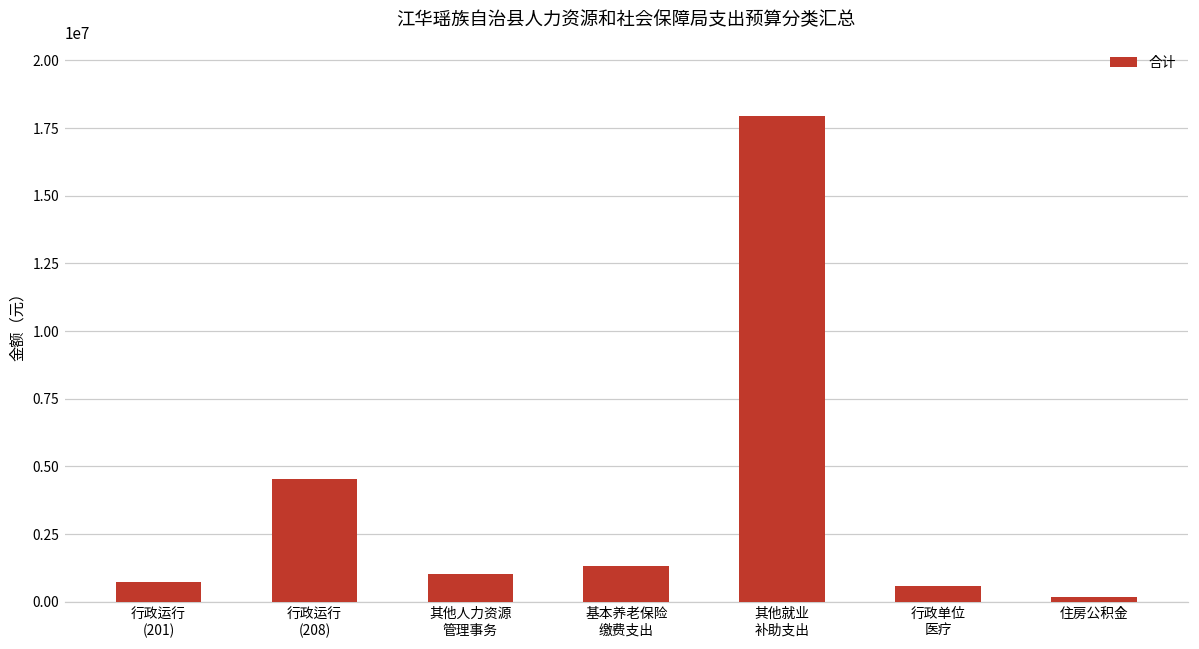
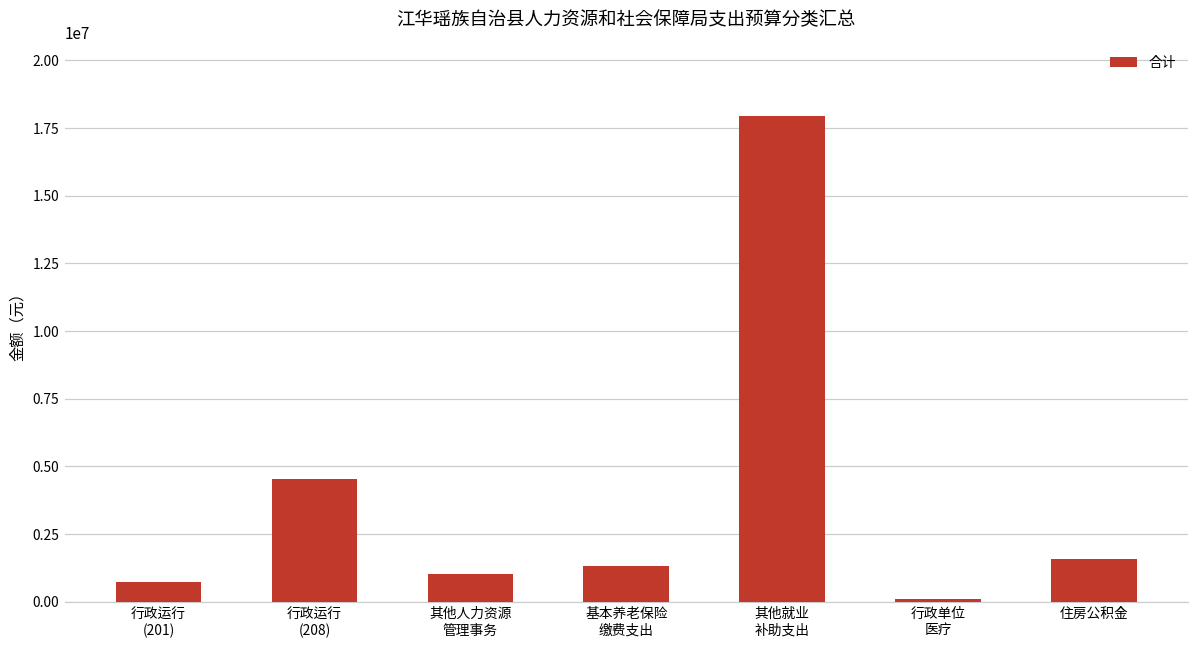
  {
    "行政运行 (201)": 700000,
    "行政运行 (208)": 4500000,
    "其他人力资源 管理事务": 1000000,
    "基本养老保险 缴费支出": 1300000,
    "其他就业 补助支出": 17900000,
-   "行政单位 医疗": 600000,
-   "住房公积金": 200000
+   "行政单位 医疗": 100000,
+   "住房公积金": 1600000
  }
